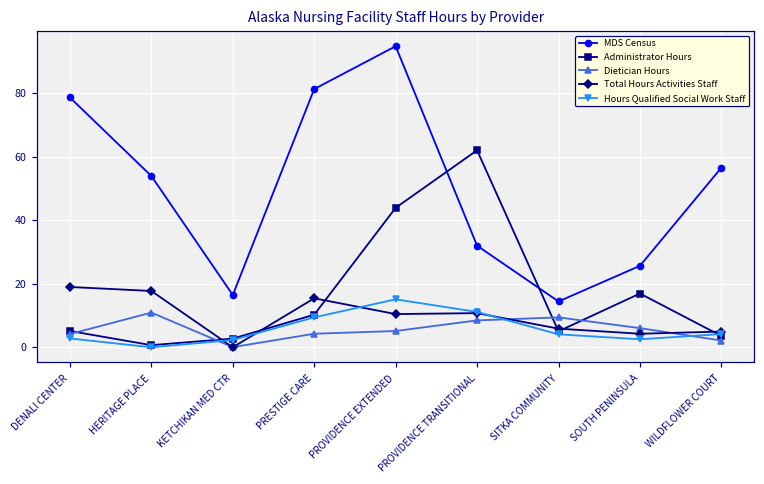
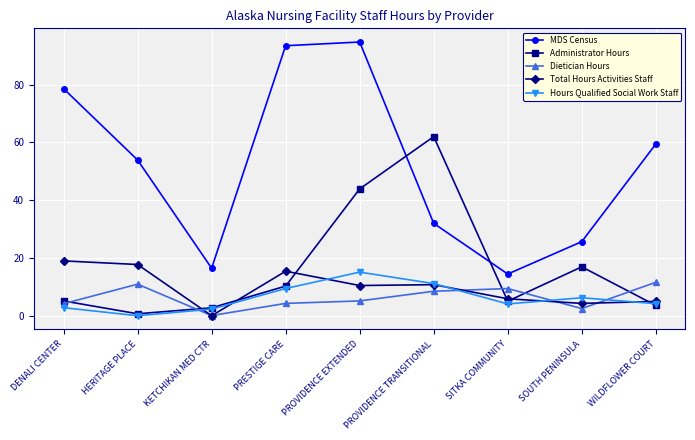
  {
    "MDS Census": {
      "DENALI CENTER": 79,
      "HERITAGE PLACE": 54,
      "KETCHIKAN MED CTR": 16,
-     "PRESTIGE CARE": 81,
+     "PRESTIGE CARE": 94,
      "PROVIDENCE EXTENDED": 95,
      "PROVIDENCE TRANSITIONAL": 32,
      "SITKA COMMUNITY": 14,
      "SOUTH PENINSULA": 26,
-     "WILDFLOWER COURT": 57
+     "WILDFLOWER COURT": 59
    },
    "Dietician Hours": {
      "DENALI CENTER": 4,
      "HERITAGE PLACE": 11,
      "PRESTIGE CARE": 4,
      "PROVIDENCE EXTENDED": 5,
      "PROVIDENCE TRANSITIONAL": 8,
      "SITKA COMMUNITY": 9,
-     "SOUTH PENINSULA": 6,
-     "WILDFLOWER COURT": 2
+     "SOUTH PENINSULA": 2,
+     "WILDFLOWER COURT": 12
    },
    "Hours Qualified Social Work Staff": {
      "DENALI CENTER": 3,
      "PROVIDENCE EXTENDED": 15,
      "SITKA COMMUNITY": 4,
-     "SOUTH PENINSULA": 3
+     "SOUTH PENINSULA": 6
    }
  }
